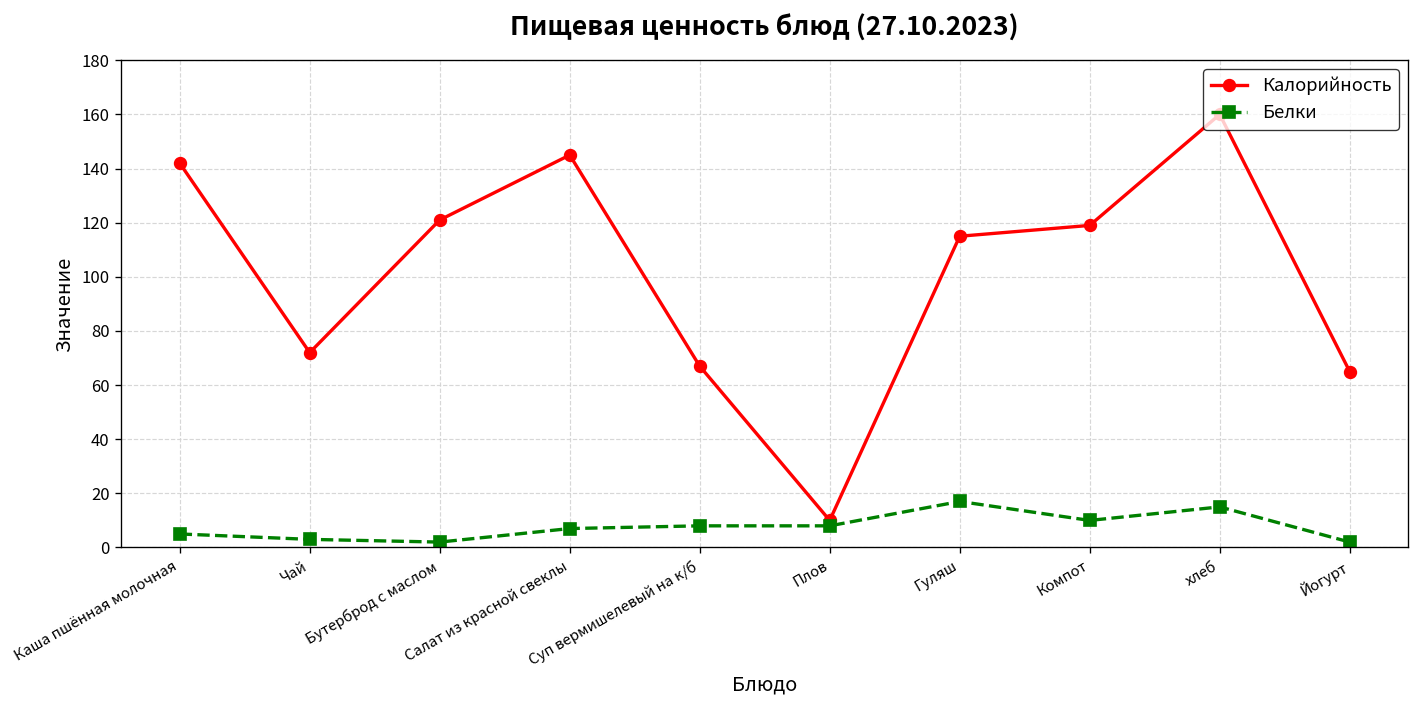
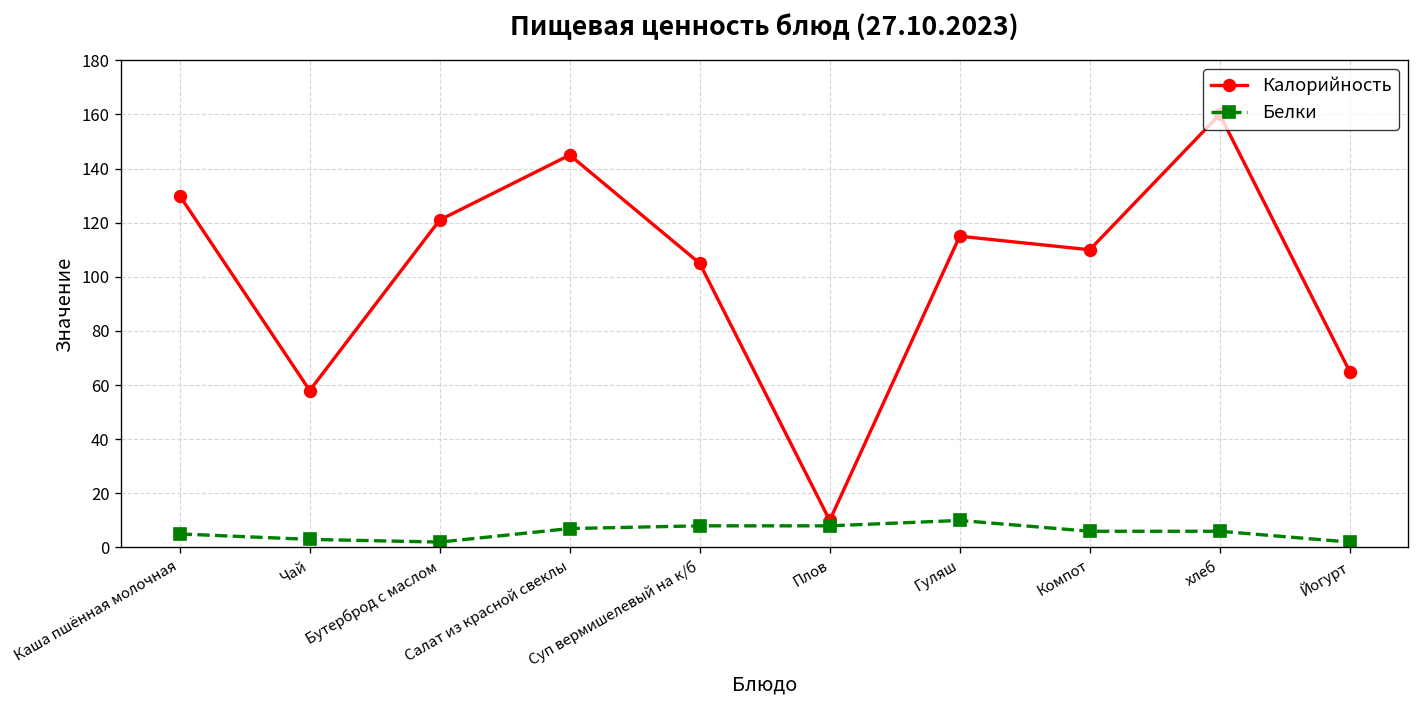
  {
    "Калорийность": {
-     "Каша пшённая молочная": 142,
-     "Чай": 72,
+     "Каша пшённая молочная": 130,
+     "Чай": 58,
      "Бутерброд с маслом": 121,
      "Салат из красной свеклы": 145,
-     "Суп вермишелевый на к/б": 67,
+     "Суп вермишелевый на к/б": 105,
      "Плов": 10,
      "Гуляш": 115,
-     "Компот": 119,
+     "Компот": 110,
      "Йогурт": 65
    },
    "Белки": {
      "Каша пшённая молочная": 5,
      "Чай": 3,
      "Бутерброд с маслом": 2,
      "Салат из красной свеклы": 7,
      "Суп вермишелевый на к/б": 8,
      "Плов": 8,
-     "Гуляш": 17,
-     "Компот": 10,
-     "хлеб": 15,
+     "Гуляш": 10,
+     "Компот": 6,
+     "хлеб": 6,
      "Йогурт": 2
    }
  }
